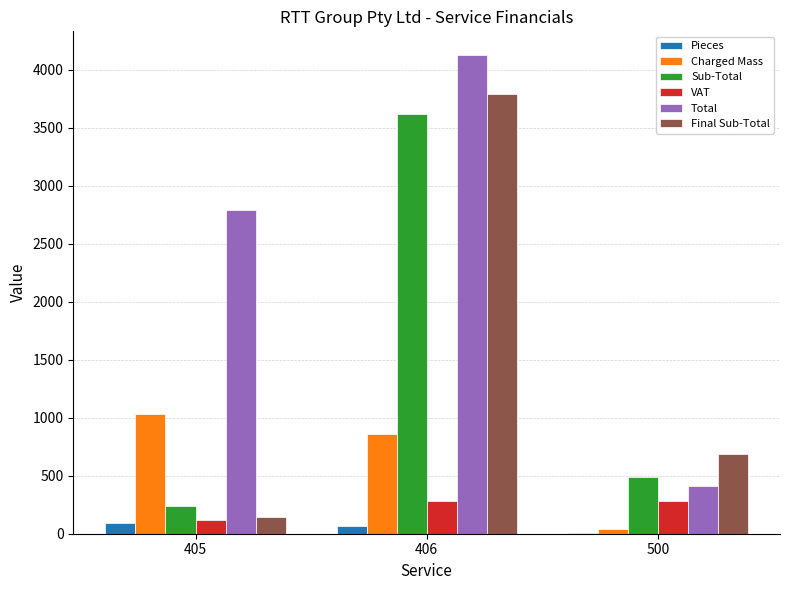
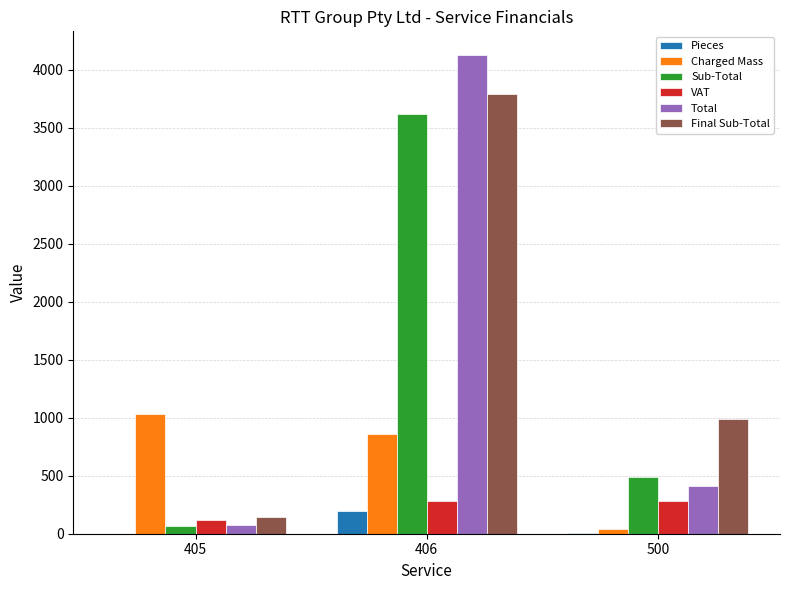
  {
    "Pieces": {
-     "405": 90,
-     "406": 70
+     "405": 0,
+     "406": 200
    },
    "Charged Mass": {
      "405": 1030,
      "406": 860,
      "500": 40
    },
    "Sub-Total": {
-     "405": 240,
+     "405": 70,
      "406": 3620,
      "500": 490
    },
    "VAT": {
      "405": 120,
      "406": 280,
      "500": 280
    },
    "Total": {
-     "405": 2790,
+     "405": 80,
      "406": 4120,
      "500": 410
    },
    "Final Sub-Total": {
      "405": 140,
      "406": 3790,
-     "500": 680
+     "500": 990
    }
  }
